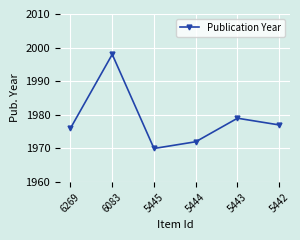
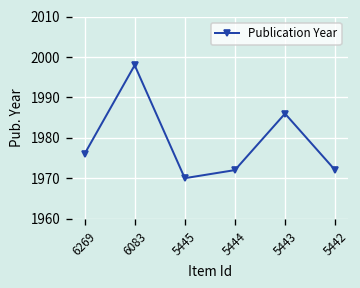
  {
    "6269": 1976,
    "6083": 1998,
    "5445": 1970,
    "5444": 1972,
-   "5443": 1979,
-   "5442": 1977
+   "5443": 1986,
+   "5442": 1972
  }
